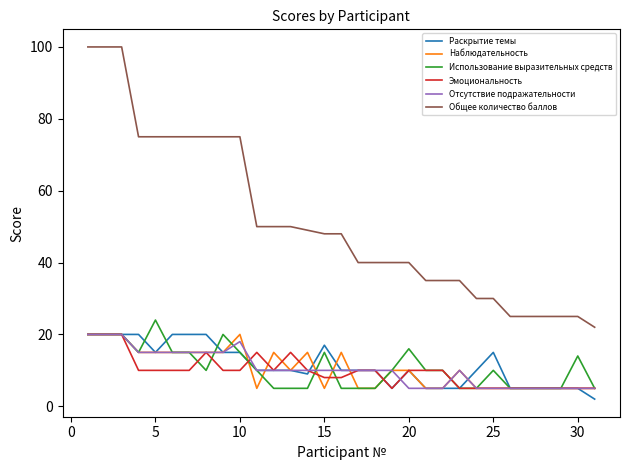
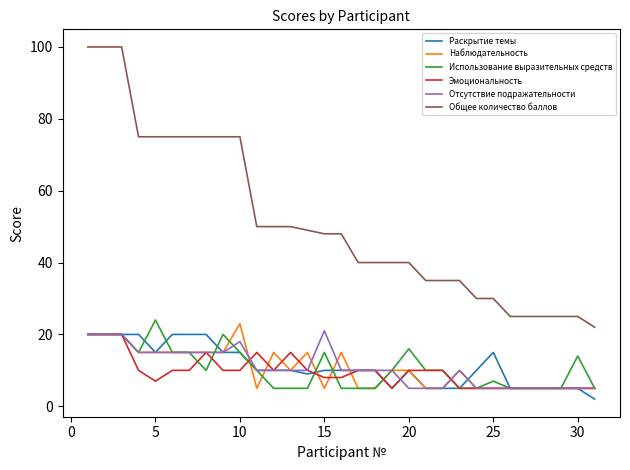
  {
    "Раскрытие темы": {
-     "15": 17,
+     "15": 10,
      "25": 15
    },
    "Наблюдательность": {
-     "10": 20,
+     "10": 23,
      "15": 5
    },
    "Использование выразительных средств": {
      "5": 24,
      "15": 15,
      "20": 16,
-     "25": 10,
+     "25": 7,
      "30": 14
    },
    "Эмоциональность": {
-     "5": 10,
+     "5": 7,
      "10": 10,
      "15": 8
    },
    "Отсутствие подражательности": {
      "10": 18,
-     "15": 10,
+     "15": 21,
      "20": 5
    },
    "Общее количество баллов": {
      "5": 75,
      "10": 75,
      "15": 48,
      "20": 40,
      "25": 30,
      "30": 25
    }
  }
